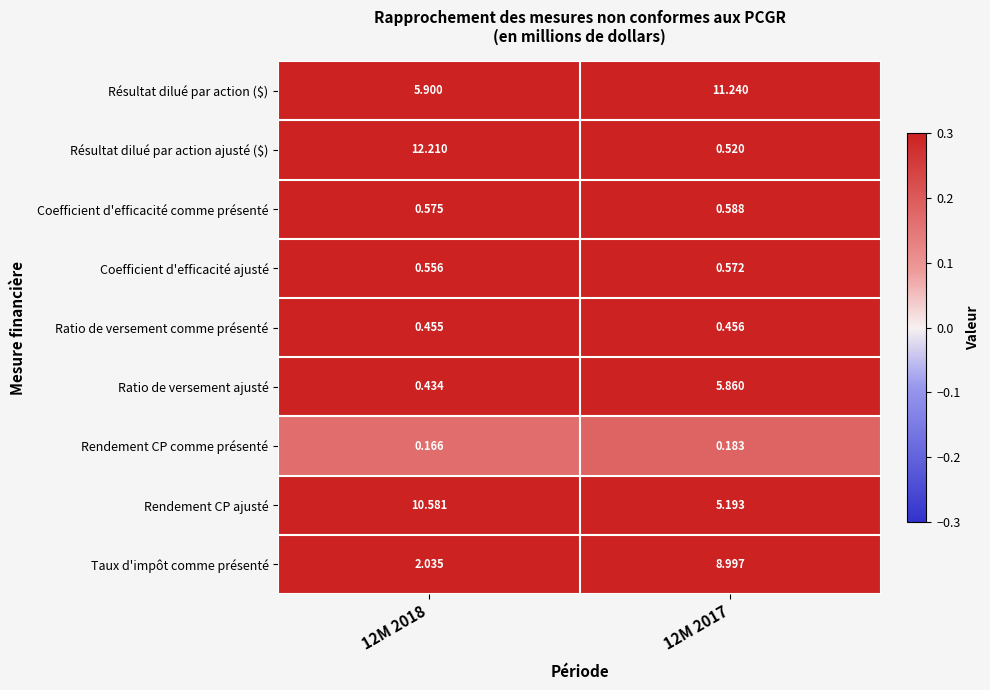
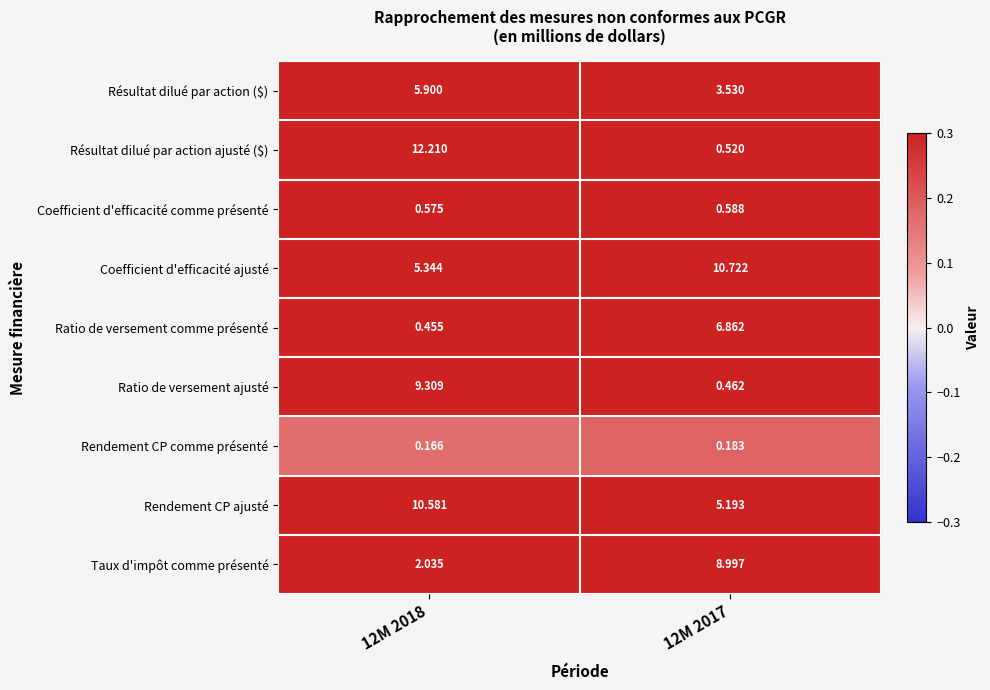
  {
    "Résultat dilué par action ($)": {
      "12M 2018": 5.900,
-     "12M 2017": 11.240
+     "12M 2017": 3.530
    },
    "Résultat dilué par action ajusté ($)": {
      "12M 2018": 12.210,
      "12M 2017": 0.520
    },
    "Coefficient d'efficacité comme présenté": {
      "12M 2018": 0.575,
      "12M 2017": 0.588
    },
    "Coefficient d'efficacité ajusté": {
-     "12M 2018": 0.556,
-     "12M 2017": 0.572
+     "12M 2018": 5.344,
+     "12M 2017": 10.722
    },
    "Ratio de versement comme présenté": {
      "12M 2018": 0.455,
-     "12M 2017": 0.456
+     "12M 2017": 6.862
    },
    "Ratio de versement ajusté": {
-     "12M 2018": 0.434,
-     "12M 2017": 5.860
+     "12M 2018": 9.309,
+     "12M 2017": 0.462
    },
    "Rendement CP comme présenté": {
      "12M 2018": 0.166,
      "12M 2017": 0.183
    },
    "Rendement CP ajusté": {
      "12M 2018": 10.581,
      "12M 2017": 5.193
    },
    "Taux d'impôt comme présenté": {
      "12M 2018": 2.035,
      "12M 2017": 8.997
    }
  }
